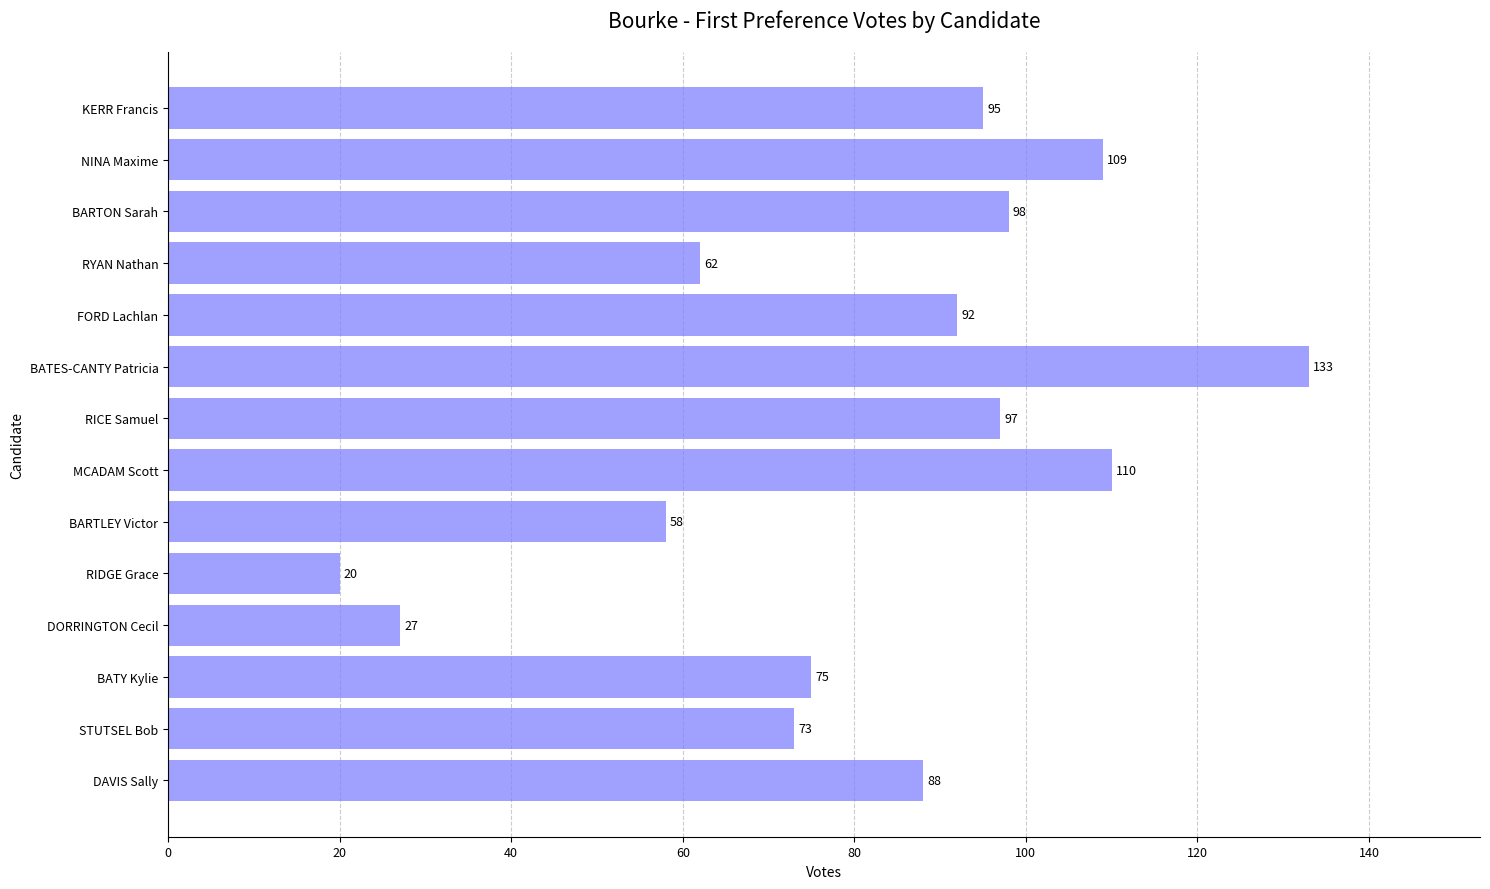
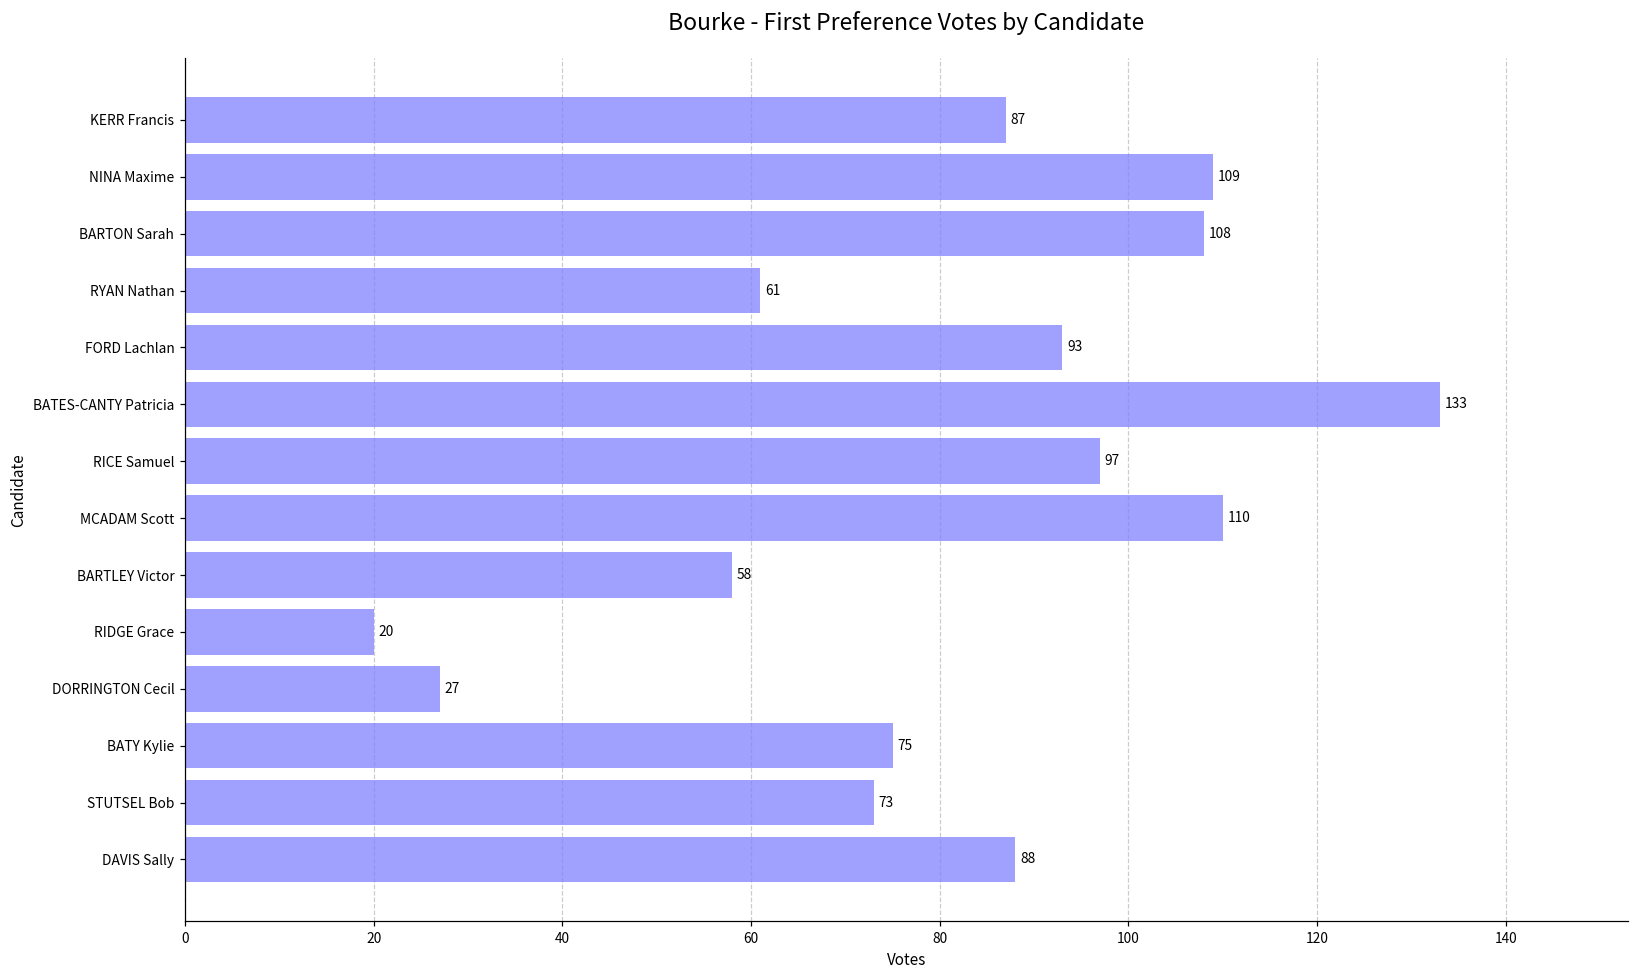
  {
-   "KERR Francis": 95,
+   "KERR Francis": 87,
    "NINA Maxime": 109,
-   "BARTON Sarah": 98,
-   "RYAN Nathan": 62,
-   "FORD Lachlan": 92,
+   "BARTON Sarah": 108,
+   "RYAN Nathan": 61,
+   "FORD Lachlan": 93,
    "BATES-CANTY Patricia": 133,
    "RICE Samuel": 97,
    "MCADAM Scott": 110,
    "BARTLEY Victor": 58,
    "RIDGE Grace": 20,
    "DORRINGTON Cecil": 27,
    "BATY Kylie": 75,
    "STUTSEL Bob": 73,
    "DAVIS Sally": 88
  }
